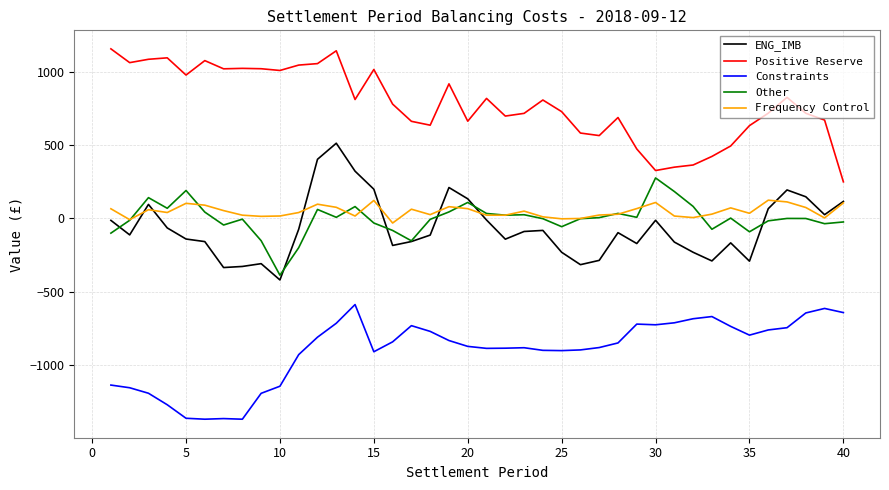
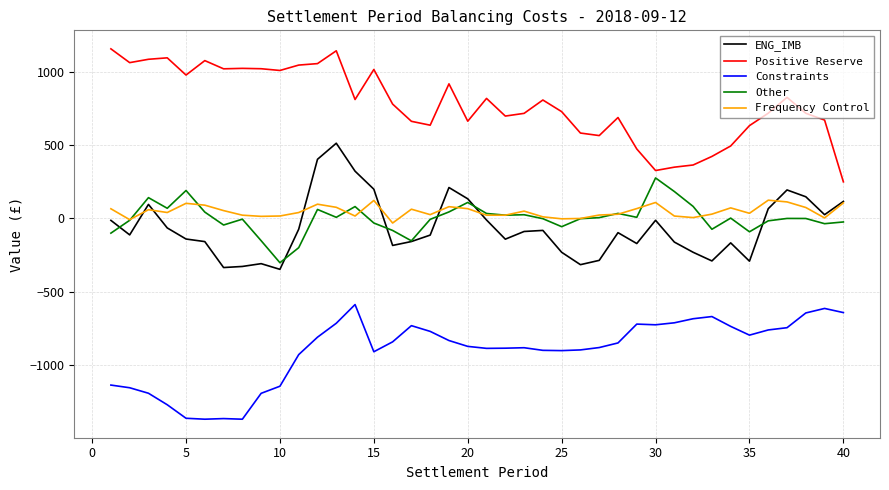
  {
    "ENG_IMB": {
      "5": -140,
-     "10": -420,
+     "10": -350,
      "15": 200,
      "20": 130,
      "25": -230,
      "30": -10,
      "35": -290
    },
    "Positive Reserve": {
      "5": 980,
      "10": 1010,
      "15": 1020,
      "20": 660,
      "25": 730,
      "30": 330,
      "35": 630,
      "40": 250
    },
    "Constraints": {
      "5": -1360,
      "10": -1150,
      "15": -910,
      "20": -870,
      "25": -900,
      "30": -730,
      "35": -800,
      "40": -640
    },
    "Other": {
      "5": 190,
-     "10": -390,
+     "10": -300,
      "15": -30,
      "20": 110,
      "25": -60,
      "30": 280,
      "35": -90,
      "40": -20
    },
    "Frequency Control": {
      "5": 100,
      "10": 20,
      "15": 120,
      "20": 70,
      "25": 0,
      "30": 110,
      "35": 40
    }
  }
